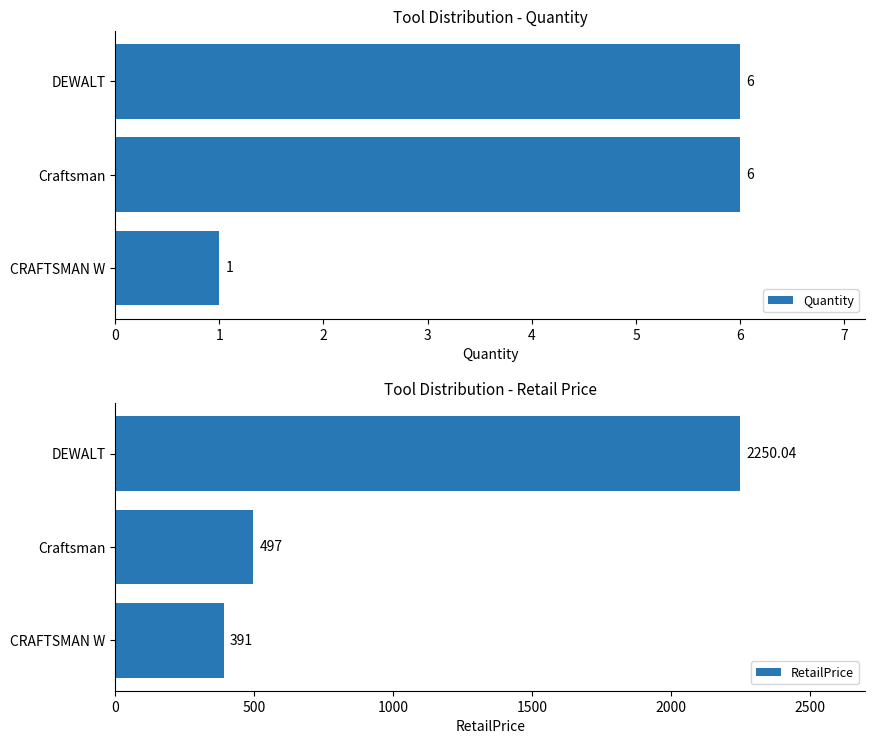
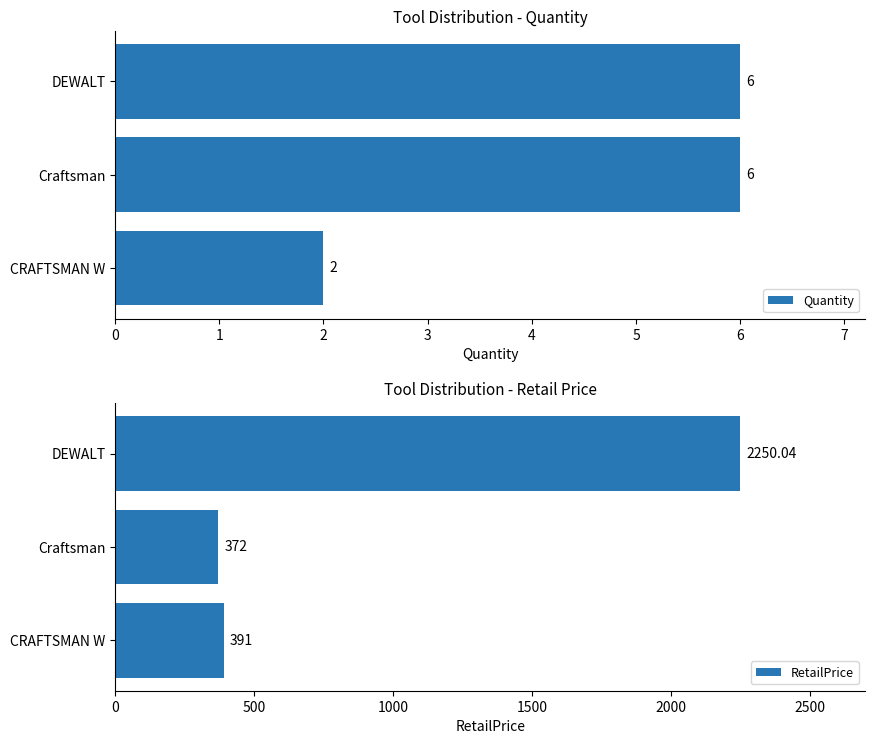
  {
    "Tool Distribution - Quantity": {
      "DEWALT": 6,
      "Craftsman": 6,
-     "CRAFTSMAN W": 1
+     "CRAFTSMAN W": 2
    },
    "Tool Distribution - Retail Price": {
      "DEWALT": 2250.04,
-     "Craftsman": 497,
+     "Craftsman": 372,
      "CRAFTSMAN W": 391
    }
  }
